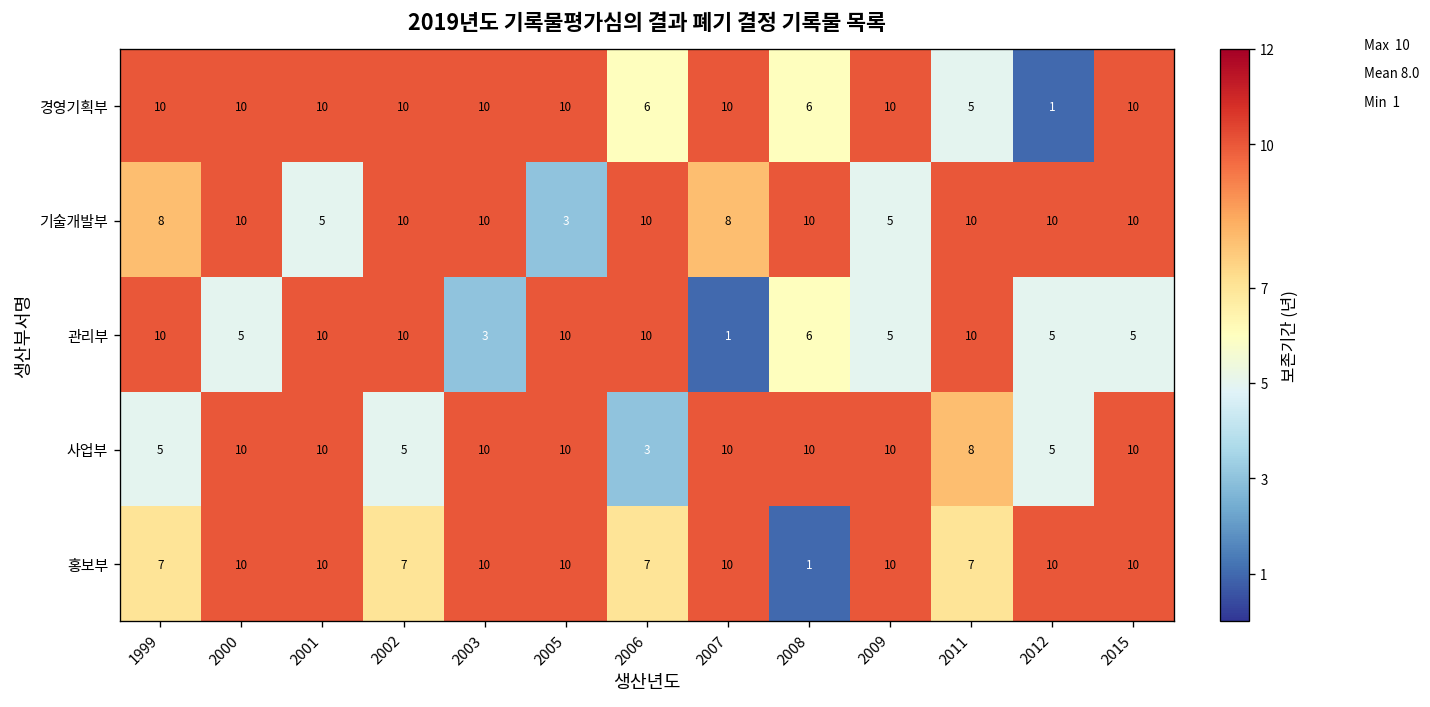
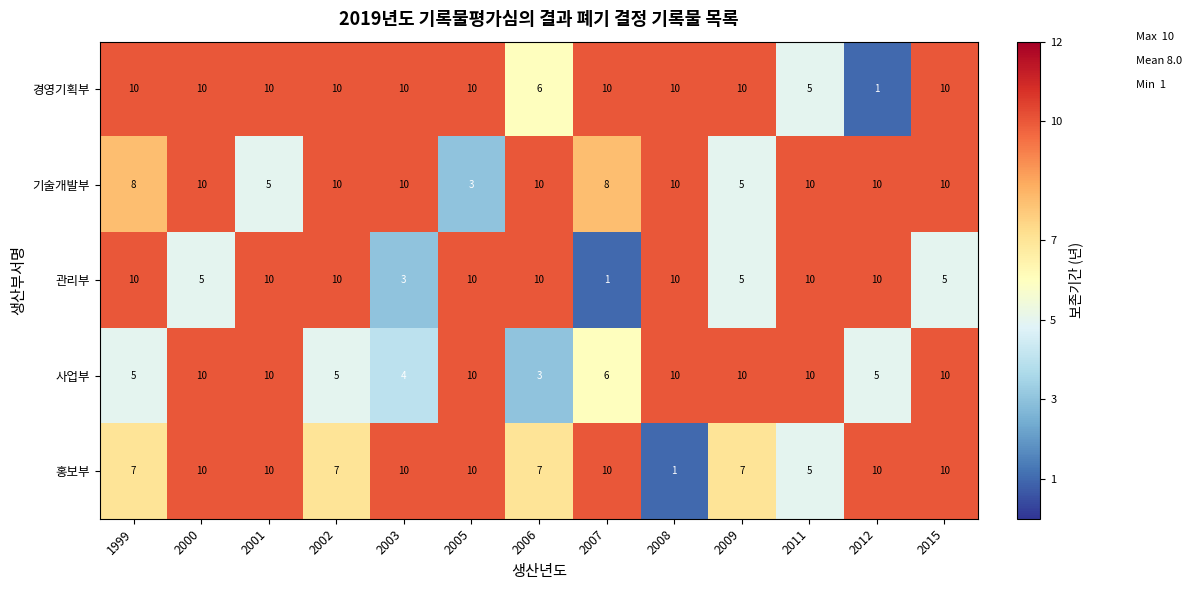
  {
    "경영기획부": {
      "1999": 10,
      "2000": 10,
      "2001": 10,
      "2002": 10,
      "2003": 10,
      "2005": 10,
      "2006": 6,
      "2007": 10,
-     "2008": 6,
+     "2008": 10,
      "2009": 10,
      "2011": 5,
      "2012": 1,
      "2015": 10
    },
    "기술개발부": {
      "1999": 8,
      "2000": 10,
      "2001": 5,
      "2002": 10,
      "2003": 10,
      "2005": 3,
      "2006": 10,
      "2007": 8,
      "2008": 10,
      "2009": 5,
      "2011": 10,
      "2012": 10,
      "2015": 10
    },
    "관리부": {
      "1999": 10,
      "2000": 5,
      "2001": 10,
      "2002": 10,
      "2003": 3,
      "2005": 10,
      "2006": 10,
      "2007": 1,
-     "2008": 6,
+     "2008": 10,
      "2009": 5,
      "2011": 10,
-     "2012": 5,
+     "2012": 10,
      "2015": 5
    },
    "사업부": {
      "1999": 5,
      "2000": 10,
      "2001": 10,
      "2002": 5,
-     "2003": 10,
+     "2003": 4,
      "2005": 10,
      "2006": 3,
-     "2007": 10,
+     "2007": 6,
      "2008": 10,
      "2009": 10,
-     "2011": 8,
+     "2011": 10,
      "2012": 5,
      "2015": 10
    },
    "홍보부": {
      "1999": 7,
      "2000": 10,
      "2001": 10,
      "2002": 7,
      "2003": 10,
      "2005": 10,
      "2006": 7,
      "2007": 10,
      "2008": 1,
-     "2009": 10,
-     "2011": 7,
+     "2009": 7,
+     "2011": 5,
      "2012": 10,
      "2015": 10
    }
  }
